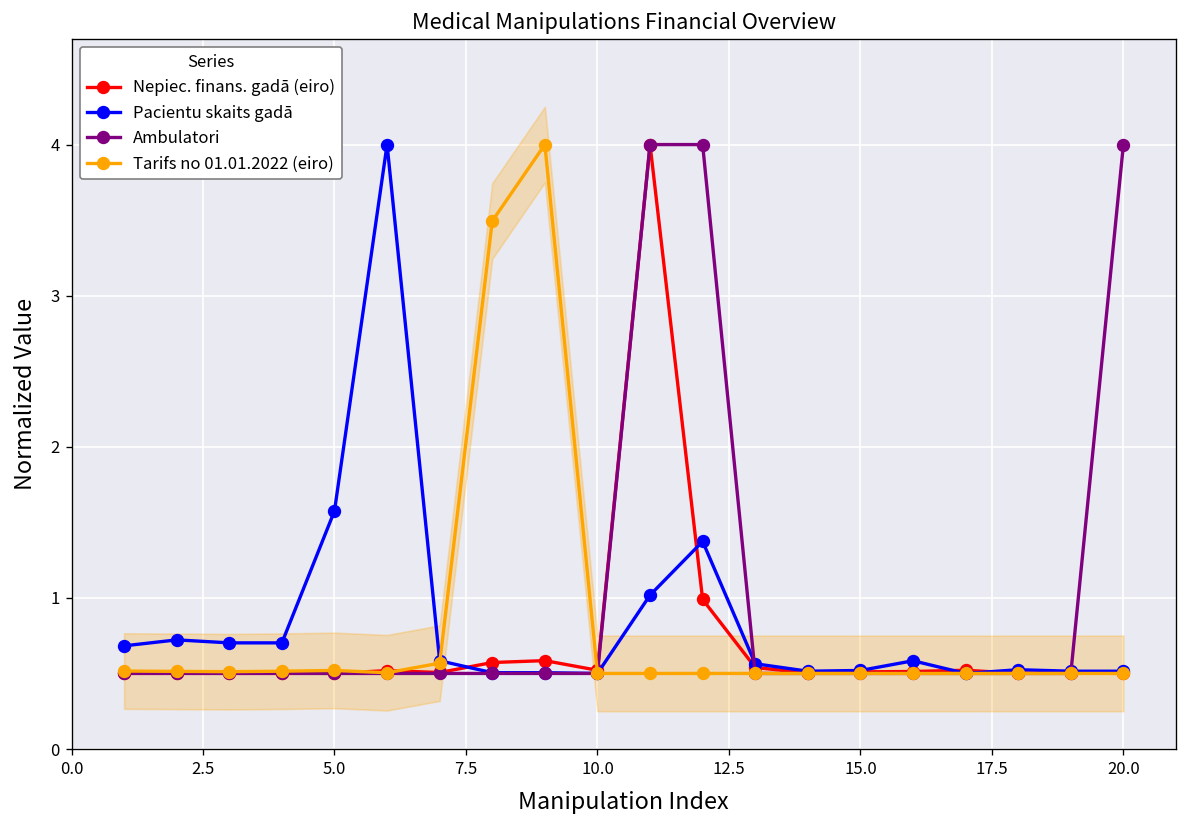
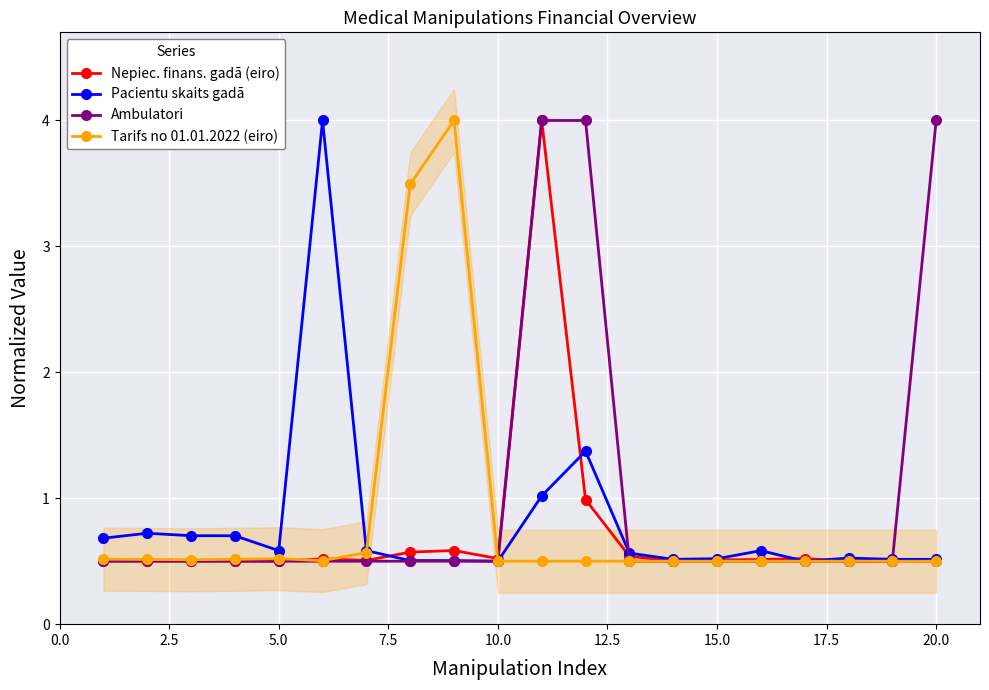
  {
    "Nepiec. finans. gadā (eiro)": {
      "10.0": 0.52
    },
    "Pacientu skaits gadā": {
-     "5.0": 1.58
+     "5.0": 0.58
    },
    "Ambulatori": {
      "20.0": 4.00
    }
  }
